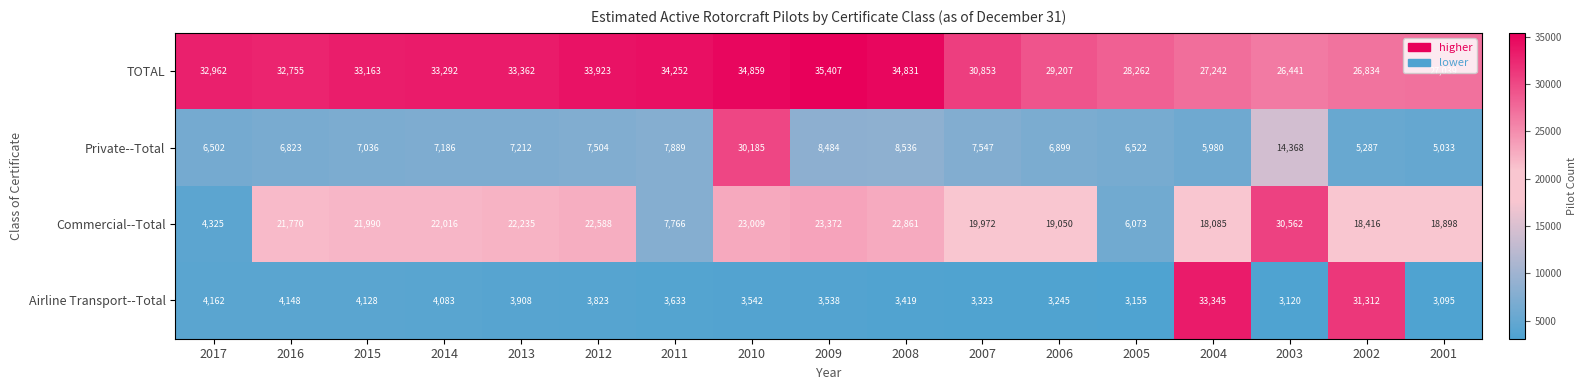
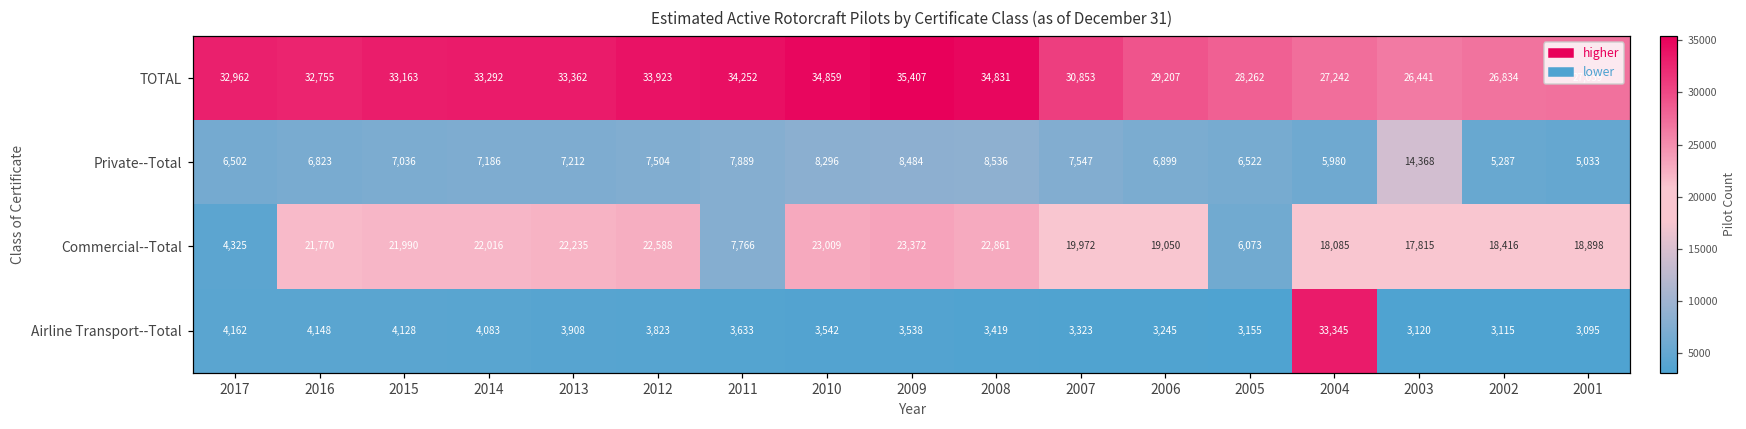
  {
    "TOTAL": {
      "2017": "32,962",
      "2016": "32,755",
      "2015": "33,163",
      "2014": "33,292",
      "2013": "33,362",
      "2012": "33,923",
      "2011": "34,252",
      "2010": "34,859",
      "2009": "35,407",
      "2008": "34,831",
      "2007": "30,853",
      "2006": "29,207",
      "2005": "28,262",
      "2004": "27,242",
      "2003": "26,441",
      "2002": "26,834"
    },
    "Private--Total": {
      "2017": "6,502",
      "2016": "6,823",
      "2015": "7,036",
      "2014": "7,186",
      "2013": "7,212",
      "2012": "7,504",
      "2011": "7,889",
-     "2010": "30,185",
+     "2010": "8,296",
      "2009": "8,484",
      "2008": "8,536",
      "2007": "7,547",
      "2006": "6,899",
      "2005": "6,522",
      "2004": "5,980",
      "2003": "14,368",
      "2002": "5,287",
      "2001": "5,033"
    },
    "Commercial--Total": {
      "2017": "4,325",
      "2016": "21,770",
      "2015": "21,990",
      "2014": "22,016",
      "2013": "22,235",
      "2012": "22,588",
      "2011": "7,766",
      "2010": "23,009",
      "2009": "23,372",
      "2008": "22,861",
      "2007": "19,972",
      "2006": "19,050",
      "2005": "6,073",
      "2004": "18,085",
-     "2003": "30,562",
+     "2003": "17,815",
      "2002": "18,416",
      "2001": "18,898"
    },
    "Airline Transport--Total": {
      "2017": "4,162",
      "2016": "4,148",
      "2015": "4,128",
      "2014": "4,083",
      "2013": "3,908",
      "2012": "3,823",
      "2011": "3,633",
      "2010": "3,542",
      "2009": "3,538",
      "2008": "3,419",
      "2007": "3,323",
      "2006": "3,245",
      "2005": "3,155",
      "2004": "33,345",
      "2003": "3,120",
-     "2002": "31,312",
+     "2002": "3,115",
      "2001": "3,095"
    }
  }
